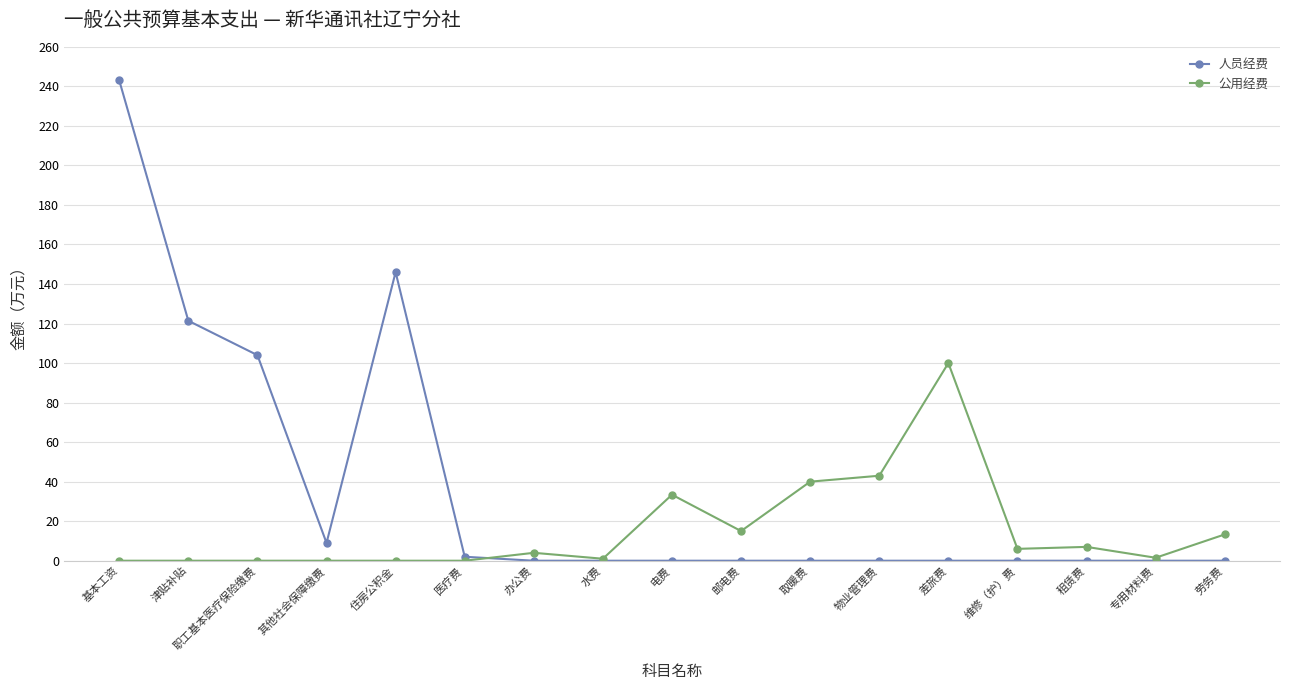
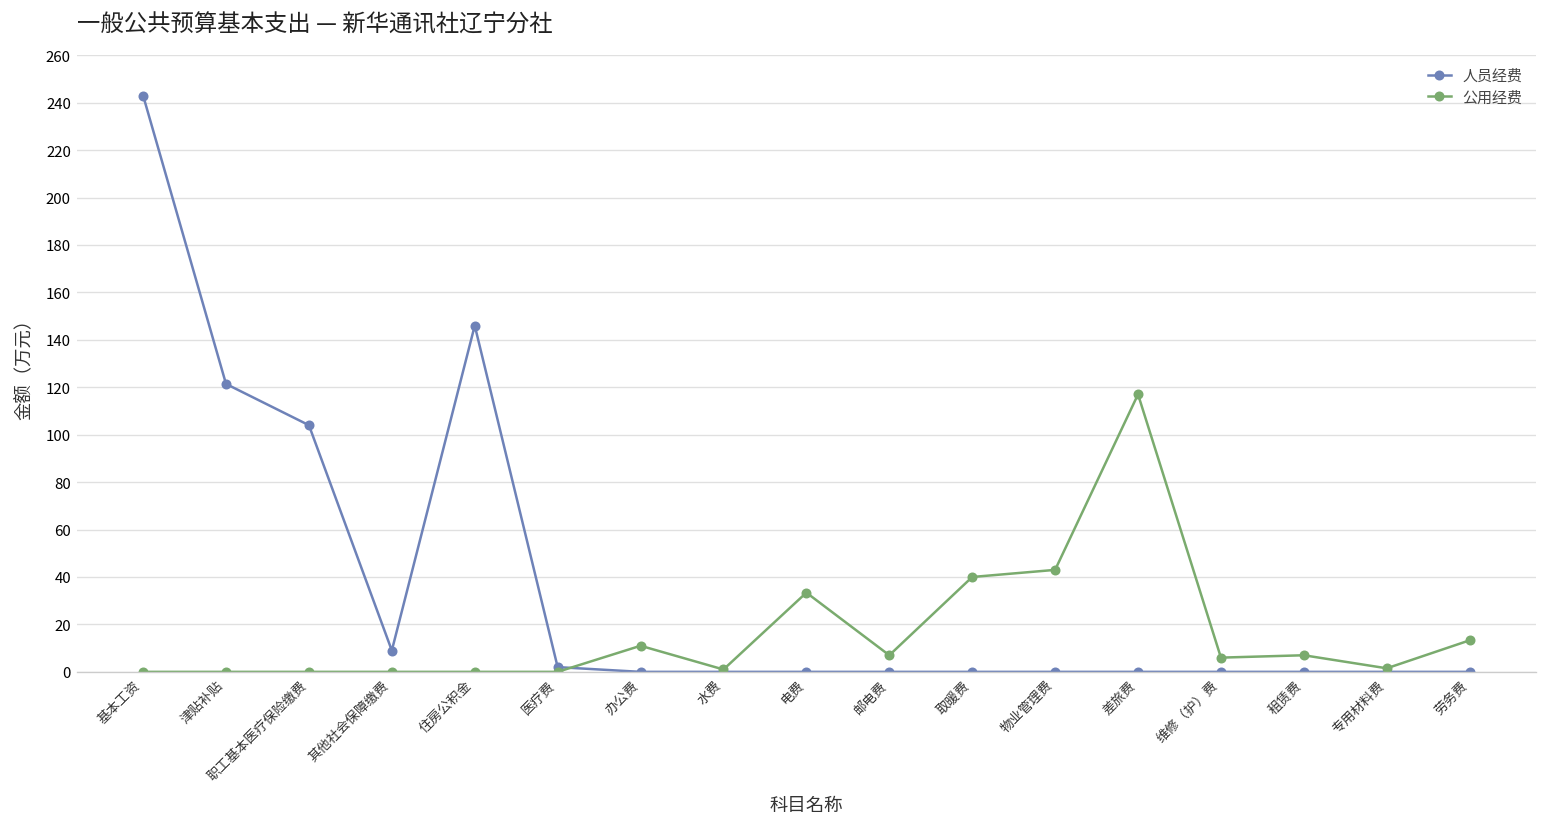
  {
    "人员经费": {
      "基本工资": 243,
      "津贴补贴": 121,
      "职工基本医疗保险缴费": 104,
      "其他社会保障缴费": 9,
      "住房公积金": 146,
      "医疗费": 2,
      "办公费": 0,
      "电费": 0,
      "邮电费": 0,
      "取暖费": 0,
      "物业管理费": 0,
      "差旅费": 0,
      "维修（护）费": 0,
      "租赁费": 0,
      "专用材料费": 0,
      "劳务费": 0
    },
    "公用经费": {
      "基本工资": 0,
      "津贴补贴": 0,
      "职工基本医疗保险缴费": 0,
      "其他社会保障缴费": 0,
      "住房公积金": 0,
      "医疗费": 0,
-     "办公费": 4,
+     "办公费": 11,
      "电费": 33,
-     "邮电费": 15,
+     "邮电费": 7,
      "取暖费": 40,
      "物业管理费": 43,
-     "差旅费": 100,
+     "差旅费": 117,
      "维修（护）费": 6,
      "租赁费": 7,
      "专用材料费": 2,
      "劳务费": 13
    }
  }
